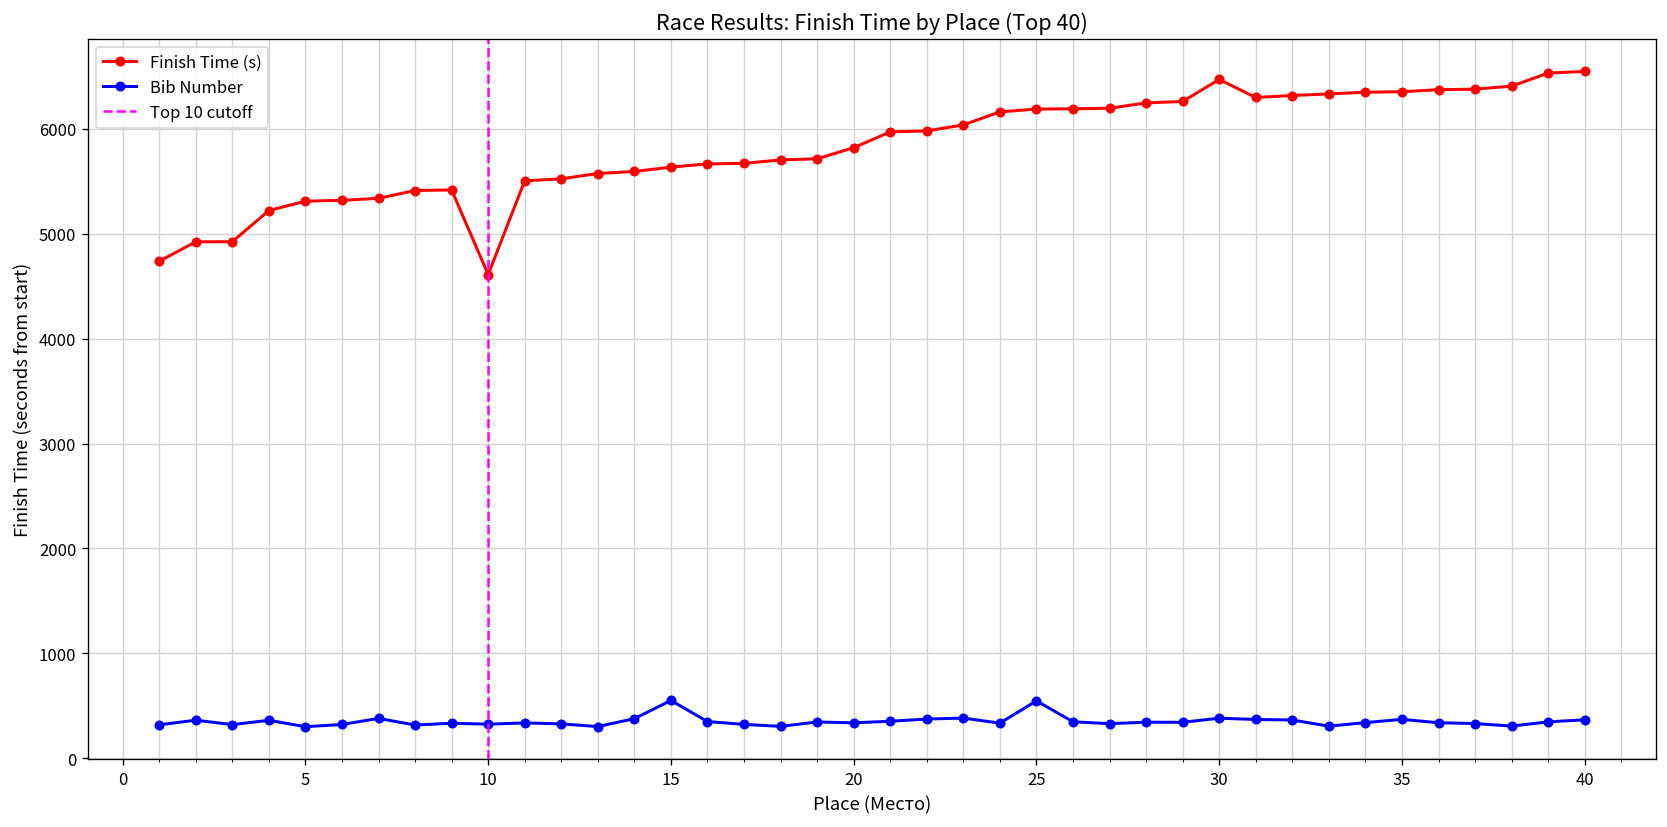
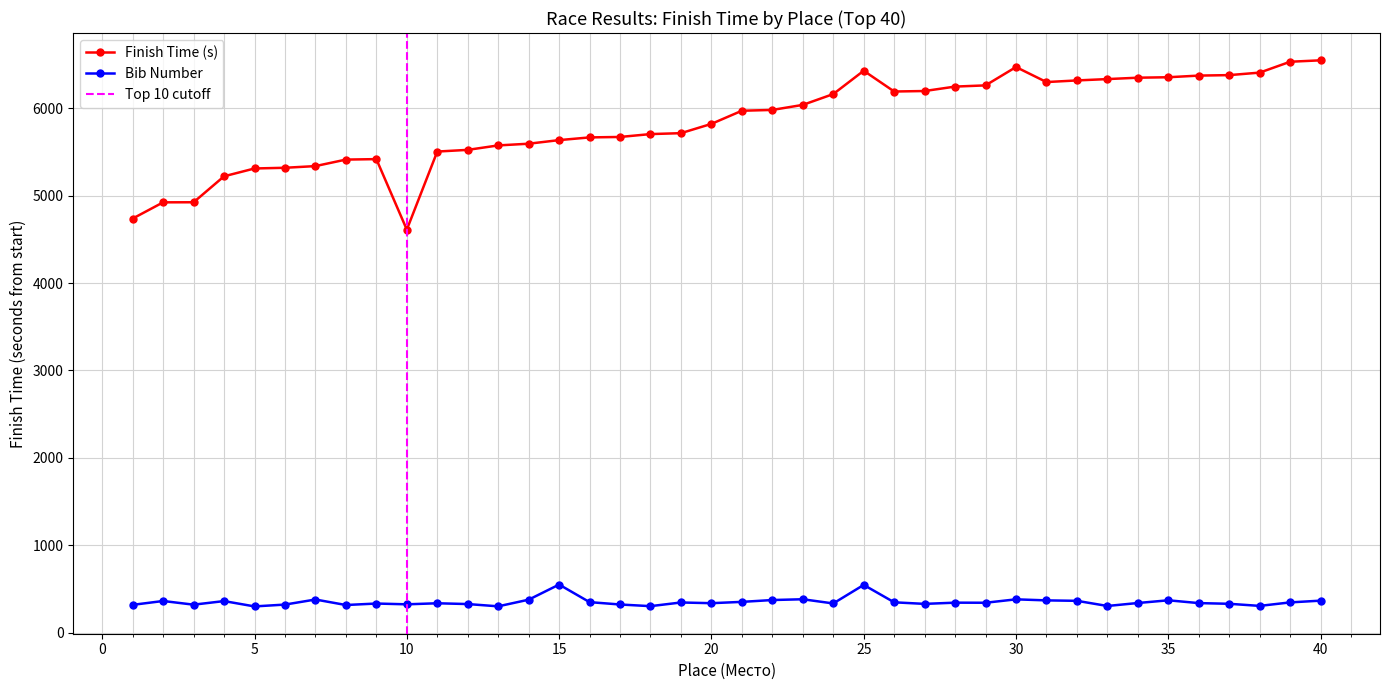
  {
    "Finish Time (s)": {
      "5": 5300,
      "10": 4600,
      "15": 5600,
      "20": 5800,
-     "25": 6200,
+     "25": 6400,
      "30": 6500,
      "35": 6400,
      "40": 6500
    },
    "Bib Number": {
      "5": 300,
      "10": 300,
      "15": 600,
      "20": 300,
      "25": 500,
      "30": 400,
      "35": 400,
      "40": 400
    }
  }
